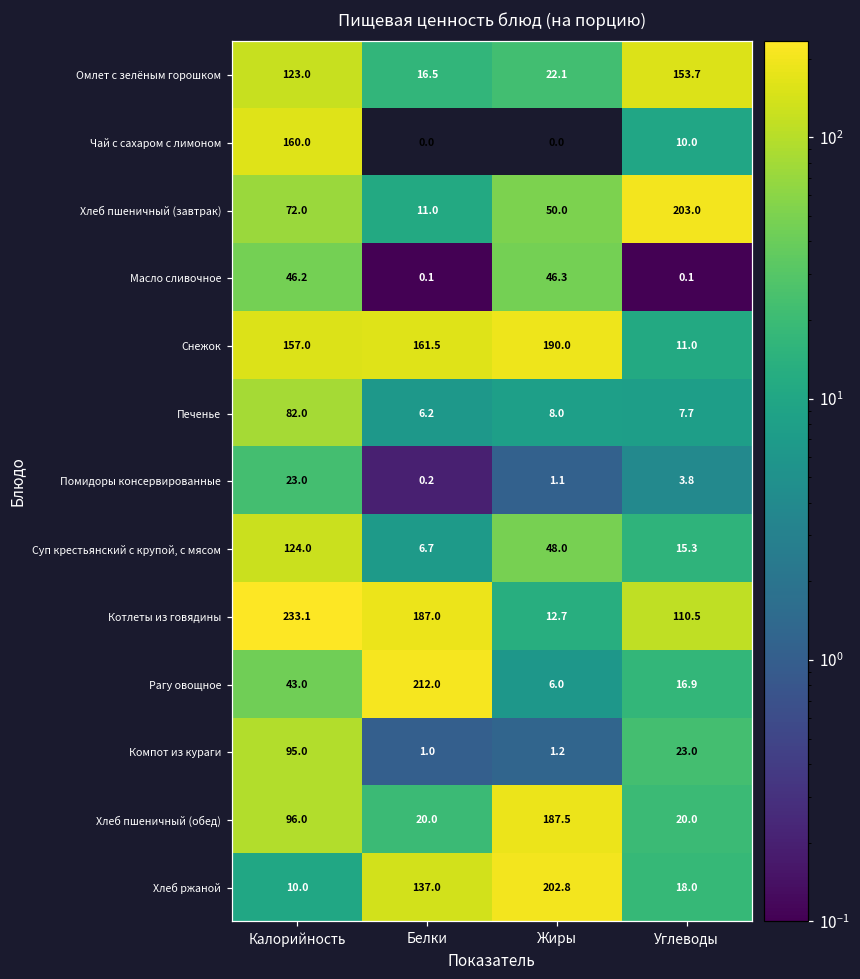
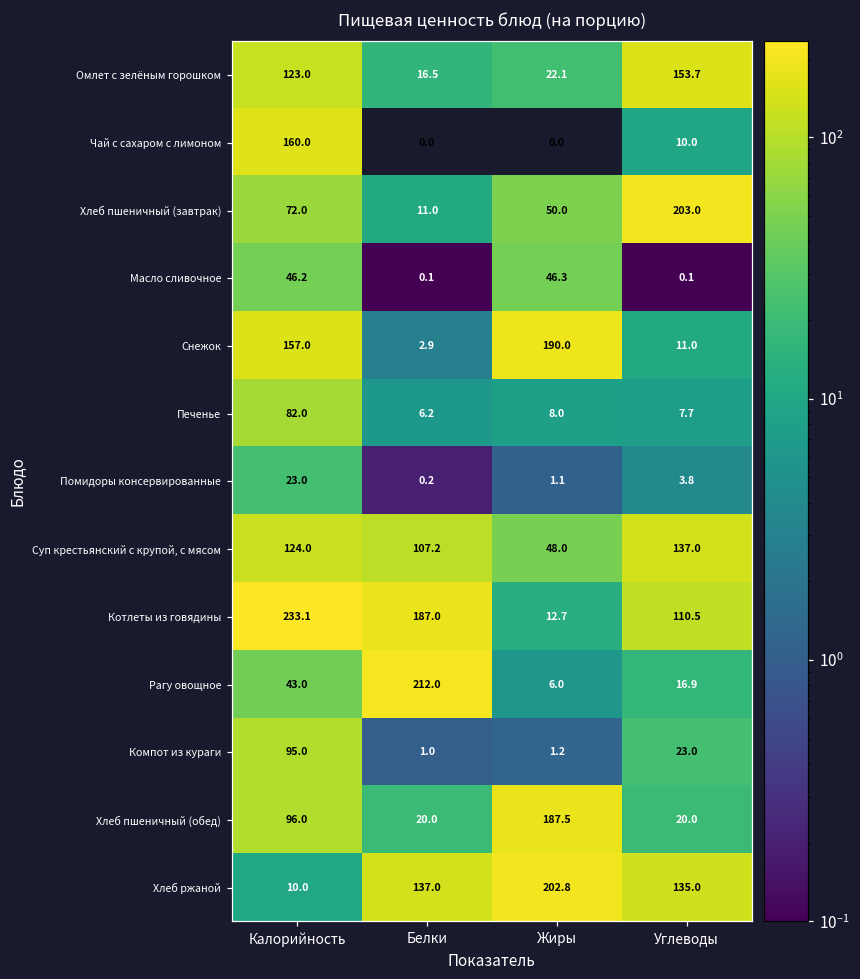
  {
    "Омлет с зелёным горошком": {
      "Калорийность": 123.0,
      "Белки": 16.5,
      "Жиры": 22.1,
      "Углеводы": 153.7
    },
    "Чай с сахаром с лимоном": {
      "Калорийность": 160.0,
      "Углеводы": 10.0
    },
    "Хлеб пшеничный (завтрак)": {
      "Калорийность": 72.0,
      "Белки": 11.0,
      "Жиры": 50.0,
      "Углеводы": 203.0
    },
    "Масло сливочное": {
      "Калорийность": 46.2,
      "Белки": 0.1,
      "Жиры": 46.3,
      "Углеводы": 0.1
    },
    "Снежок": {
      "Калорийность": 157.0,
-     "Белки": 161.5,
+     "Белки": 2.9,
      "Жиры": 190.0,
      "Углеводы": 11.0
    },
    "Печенье": {
      "Калорийность": 82.0,
      "Белки": 6.2,
      "Жиры": 8.0,
      "Углеводы": 7.7
    },
    "Помидоры консервированные": {
      "Калорийность": 23.0,
      "Белки": 0.2,
      "Жиры": 1.1,
      "Углеводы": 3.8
    },
    "Суп крестьянский с крупой, с мясом": {
      "Калорийность": 124.0,
-     "Белки": 6.7,
+     "Белки": 107.2,
      "Жиры": 48.0,
-     "Углеводы": 15.3
+     "Углеводы": 137.0
    },
    "Котлеты из говядины": {
      "Калорийность": 233.1,
      "Белки": 187.0,
      "Жиры": 12.7,
      "Углеводы": 110.5
    },
    "Рагу овощное": {
      "Калорийность": 43.0,
      "Белки": 212.0,
      "Жиры": 6.0,
      "Углеводы": 16.9
    },
    "Компот из кураги": {
      "Калорийность": 95.0,
      "Белки": 1.0,
      "Жиры": 1.2,
      "Углеводы": 23.0
    },
    "Хлеб пшеничный (обед)": {
      "Калорийность": 96.0,
      "Белки": 20.0,
      "Жиры": 187.5,
      "Углеводы": 20.0
    },
    "Хлеб ржаной": {
      "Калорийность": 10.0,
      "Белки": 137.0,
      "Жиры": 202.8,
-     "Углеводы": 18.0
+     "Углеводы": 135.0
    }
  }
